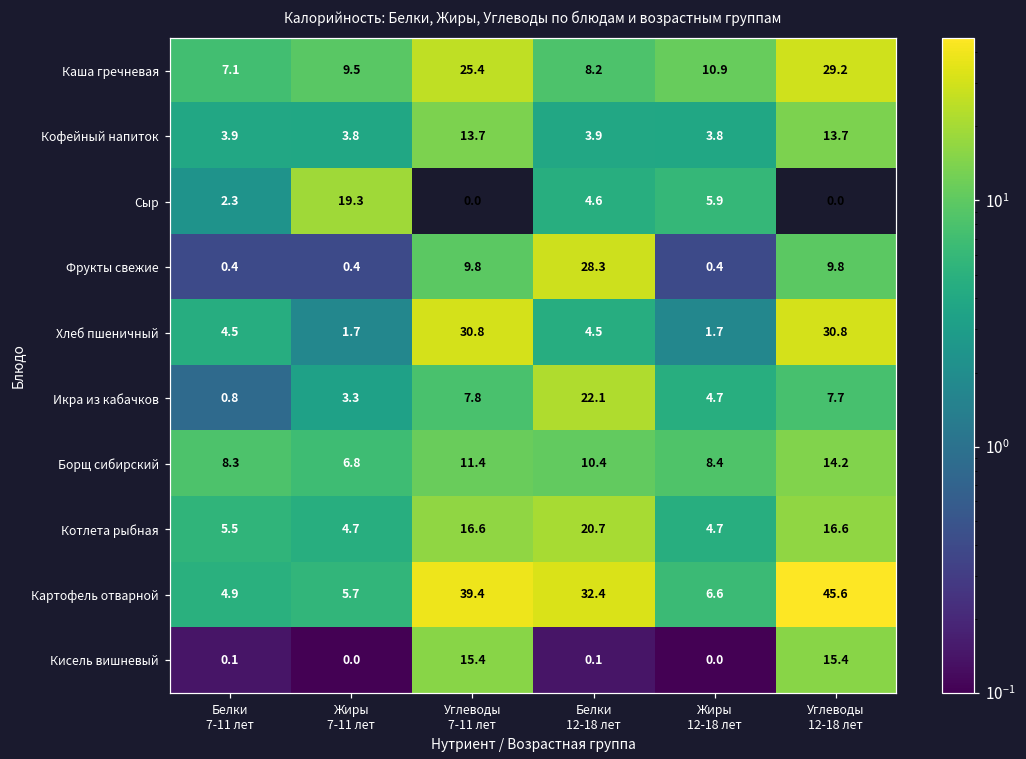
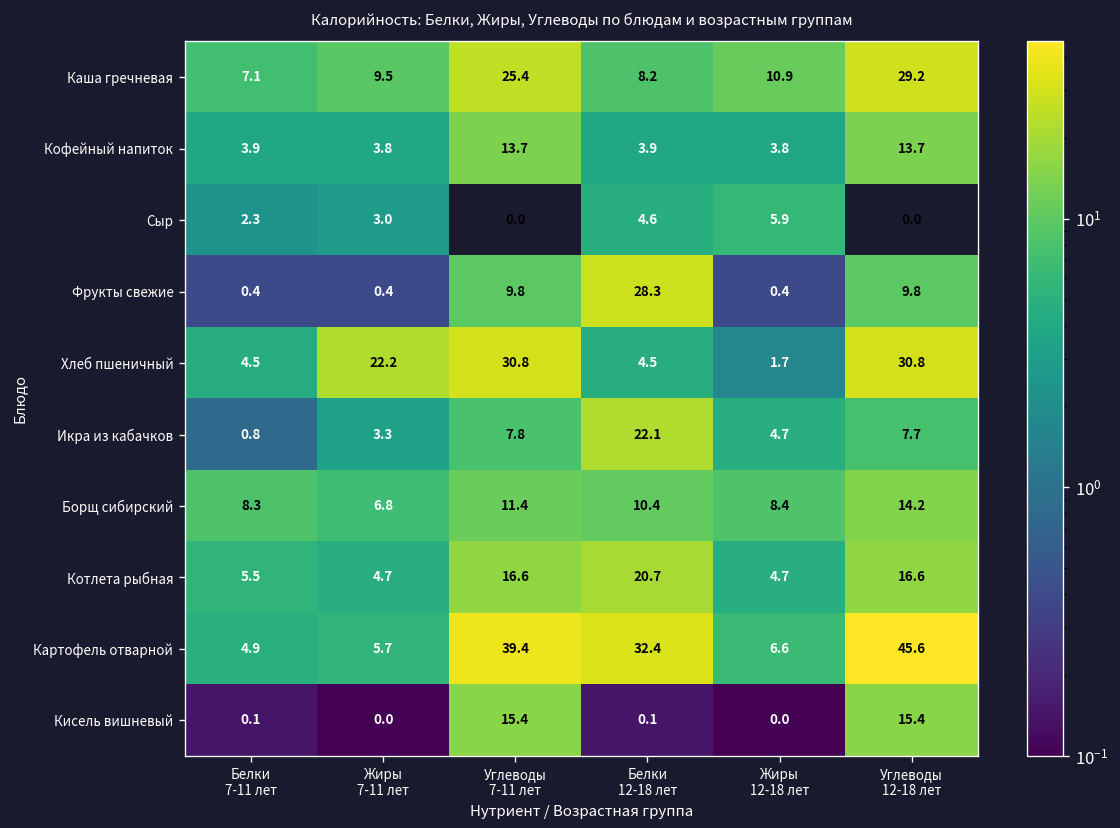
  {
    "Каша гречневая": {
      "Белки 7-11 лет": 7.1,
      "Жиры 7-11 лет": 9.5,
      "Углеводы 7-11 лет": 25.4,
      "Белки 12-18 лет": 8.2,
      "Жиры 12-18 лет": 10.9,
      "Углеводы 12-18 лет": 29.2
    },
    "Кофейный напиток": {
      "Белки 7-11 лет": 3.9,
      "Жиры 7-11 лет": 3.8,
      "Углеводы 7-11 лет": 13.7,
      "Белки 12-18 лет": 3.9,
      "Жиры 12-18 лет": 3.8,
      "Углеводы 12-18 лет": 13.7
    },
    "Сыр": {
      "Белки 7-11 лет": 2.3,
-     "Жиры 7-11 лет": 19.3,
+     "Жиры 7-11 лет": 3.0,
      "Белки 12-18 лет": 4.6,
      "Жиры 12-18 лет": 5.9
    },
    "Фрукты свежие": {
      "Белки 7-11 лет": 0.4,
      "Жиры 7-11 лет": 0.4,
      "Углеводы 7-11 лет": 9.8,
      "Белки 12-18 лет": 28.3,
      "Жиры 12-18 лет": 0.4,
      "Углеводы 12-18 лет": 9.8
    },
    "Хлеб пшеничный": {
      "Белки 7-11 лет": 4.5,
-     "Жиры 7-11 лет": 1.7,
+     "Жиры 7-11 лет": 22.2,
      "Углеводы 7-11 лет": 30.8,
      "Белки 12-18 лет": 4.5,
      "Жиры 12-18 лет": 1.7,
      "Углеводы 12-18 лет": 30.8
    },
    "Икра из кабачков": {
      "Белки 7-11 лет": 0.8,
      "Жиры 7-11 лет": 3.3,
      "Углеводы 7-11 лет": 7.8,
      "Белки 12-18 лет": 22.1,
      "Жиры 12-18 лет": 4.7,
      "Углеводы 12-18 лет": 7.7
    },
    "Борщ сибирский": {
      "Белки 7-11 лет": 8.3,
      "Жиры 7-11 лет": 6.8,
      "Углеводы 7-11 лет": 11.4,
      "Белки 12-18 лет": 10.4,
      "Жиры 12-18 лет": 8.4,
      "Углеводы 12-18 лет": 14.2
    },
    "Котлета рыбная": {
      "Белки 7-11 лет": 5.5,
      "Жиры 7-11 лет": 4.7,
      "Углеводы 7-11 лет": 16.6,
      "Белки 12-18 лет": 20.7,
      "Жиры 12-18 лет": 4.7,
      "Углеводы 12-18 лет": 16.6
    },
    "Картофель отварной": {
      "Белки 7-11 лет": 4.9,
      "Жиры 7-11 лет": 5.7,
      "Углеводы 7-11 лет": 39.4,
      "Белки 12-18 лет": 32.4,
      "Жиры 12-18 лет": 6.6,
      "Углеводы 12-18 лет": 45.6
    },
    "Кисель вишневый": {
      "Белки 7-11 лет": 0.1,
      "Жиры 7-11 лет": 0.0,
      "Углеводы 7-11 лет": 15.4,
      "Белки 12-18 лет": 0.1,
      "Жиры 12-18 лет": 0.0,
      "Углеводы 12-18 лет": 15.4
    }
  }
